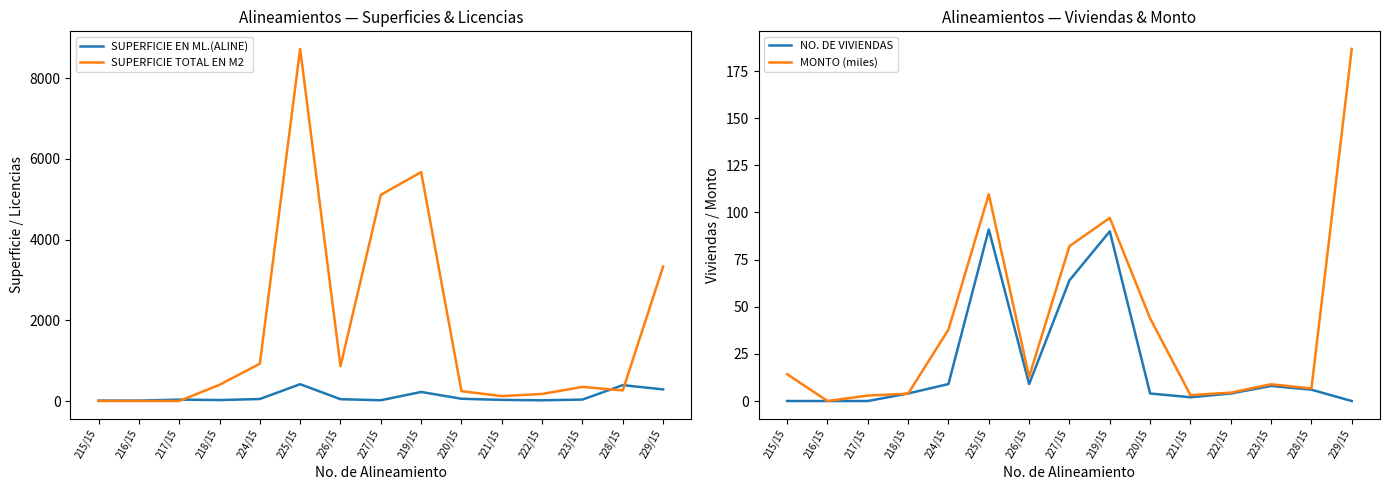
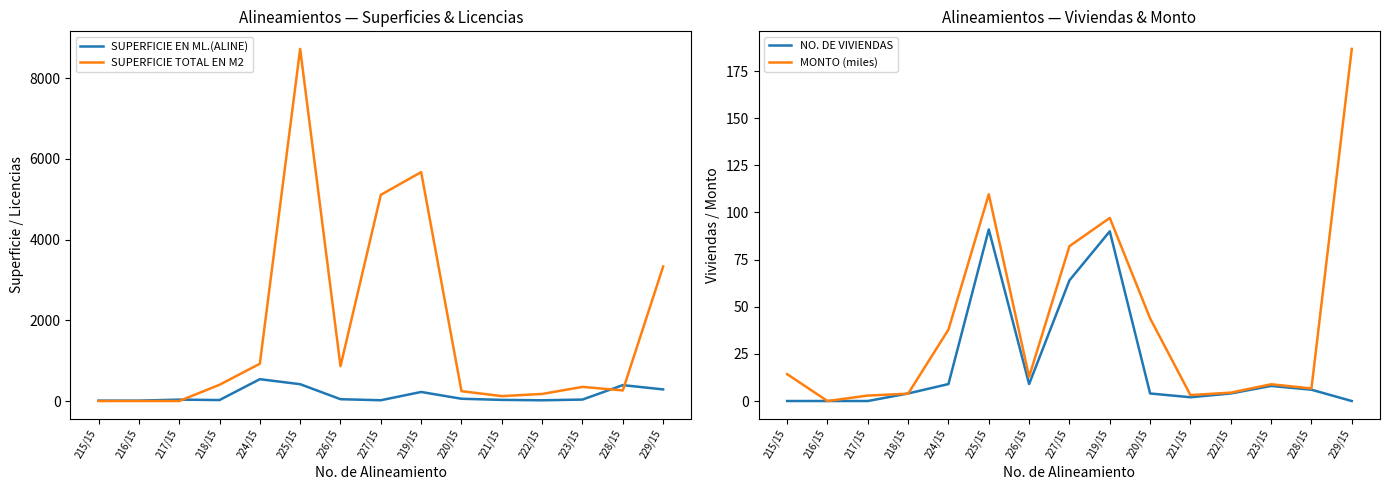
  {
    "Alineamientos — Superficies & Licencias": {
      "SUPERFICIE EN ML.(ALINE)": {
        "218/15": 0,
-       "224/15": 0,
+       "224/15": 500,
        "225/15": 400,
        "226/15": 0,
        "227/15": 0,
        "219/15": 200,
        "220/15": 100,
        "221/15": 0,
        "222/15": 0,
        "223/15": 0,
        "228/15": 400,
        "229/15": 300
      },
      "SUPERFICIE TOTAL EN M2": {
        "218/15": 400,
        "224/15": 900,
        "225/15": 8700,
        "226/15": 900,
        "227/15": 5100,
        "219/15": 5700,
        "220/15": 200,
        "221/15": 100,
        "222/15": 200,
        "223/15": 400,
        "228/15": 300,
        "229/15": 3300
      }
    },
    "Alineamientos — Viviendas & Monto": {
      "NO. DE VIVIENDAS": {
        "215/15": 0,
        "217/15": 0,
        "224/15": 9,
        "225/15": 91,
        "226/15": 9,
        "227/15": 64,
        "219/15": 90,
        "220/15": 4,
        "229/15": 0
      },
      "MONTO (miles)": {
        "215/15": 14,
        "217/15": 3,
        "224/15": 38,
        "225/15": 110,
        "226/15": 13,
        "227/15": 82,
        "219/15": 97,
        "220/15": 44,
        "229/15": 187
      }
    }
  }
